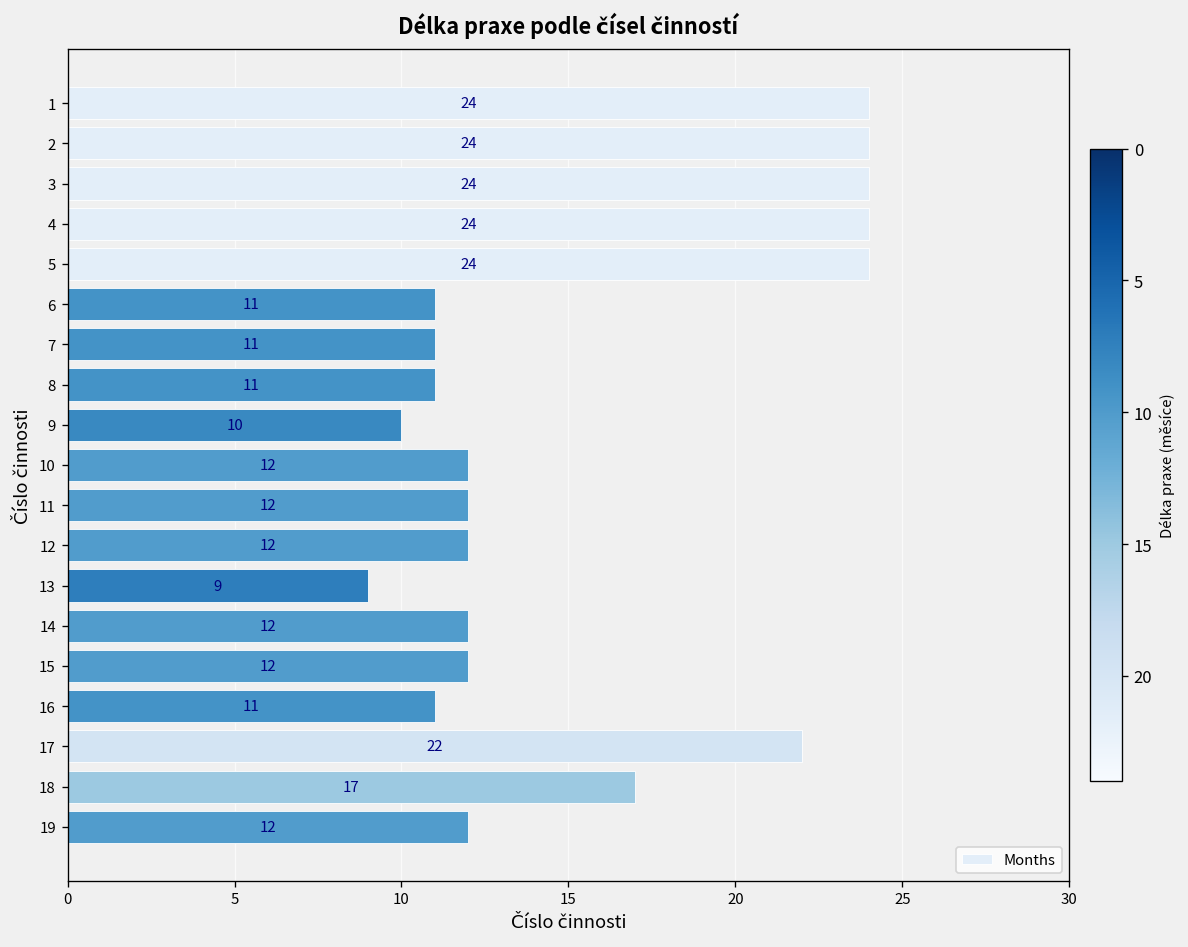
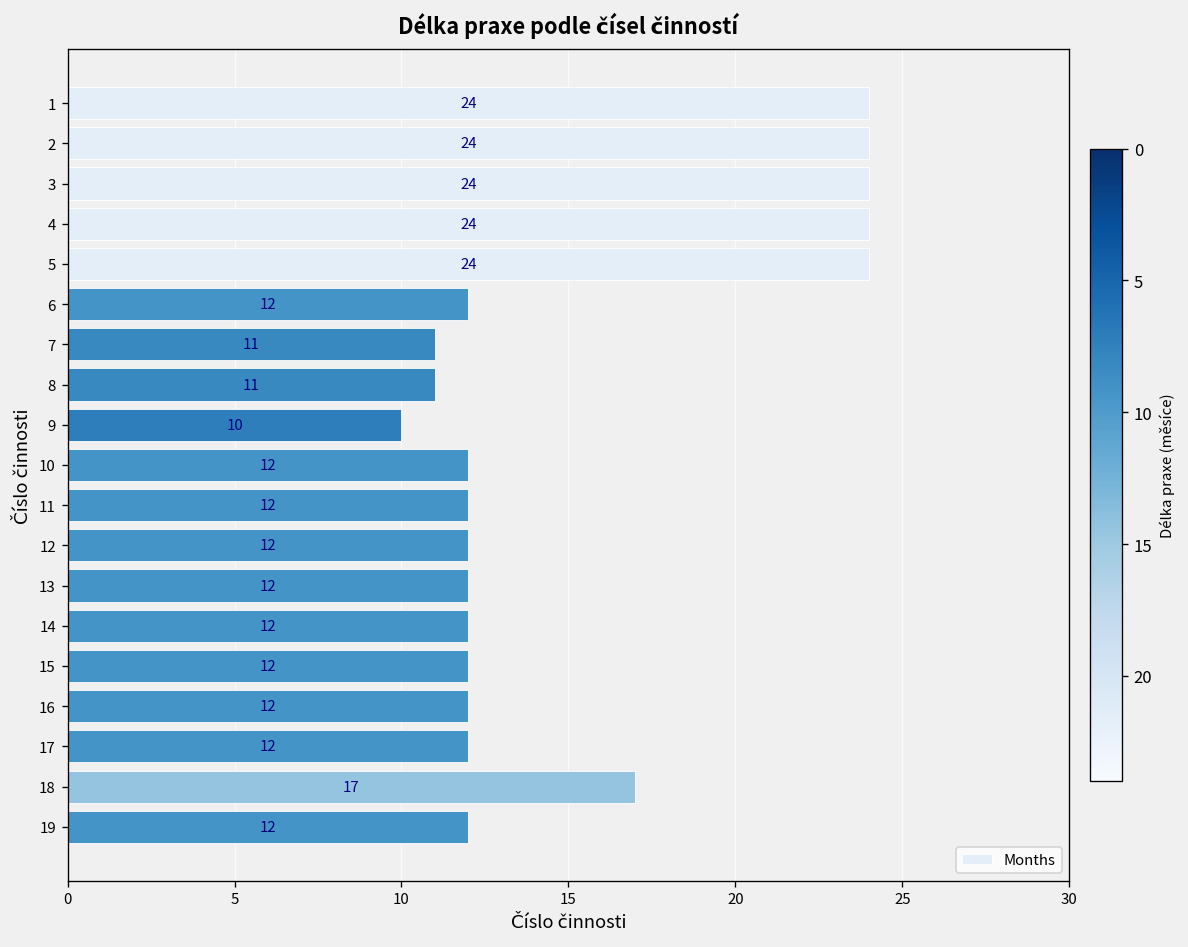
  {
    "1": 24,
    "2": 24,
    "3": 24,
    "4": 24,
    "5": 24,
-   "6": 11,
+   "6": 12,
    "7": 11,
    "8": 11,
    "9": 10,
    "10": 12,
    "11": 12,
    "12": 12,
-   "13": 9,
+   "13": 12,
    "14": 12,
    "15": 12,
-   "16": 11,
-   "17": 22,
+   "16": 12,
+   "17": 12,
    "18": 17,
    "19": 12
  }
